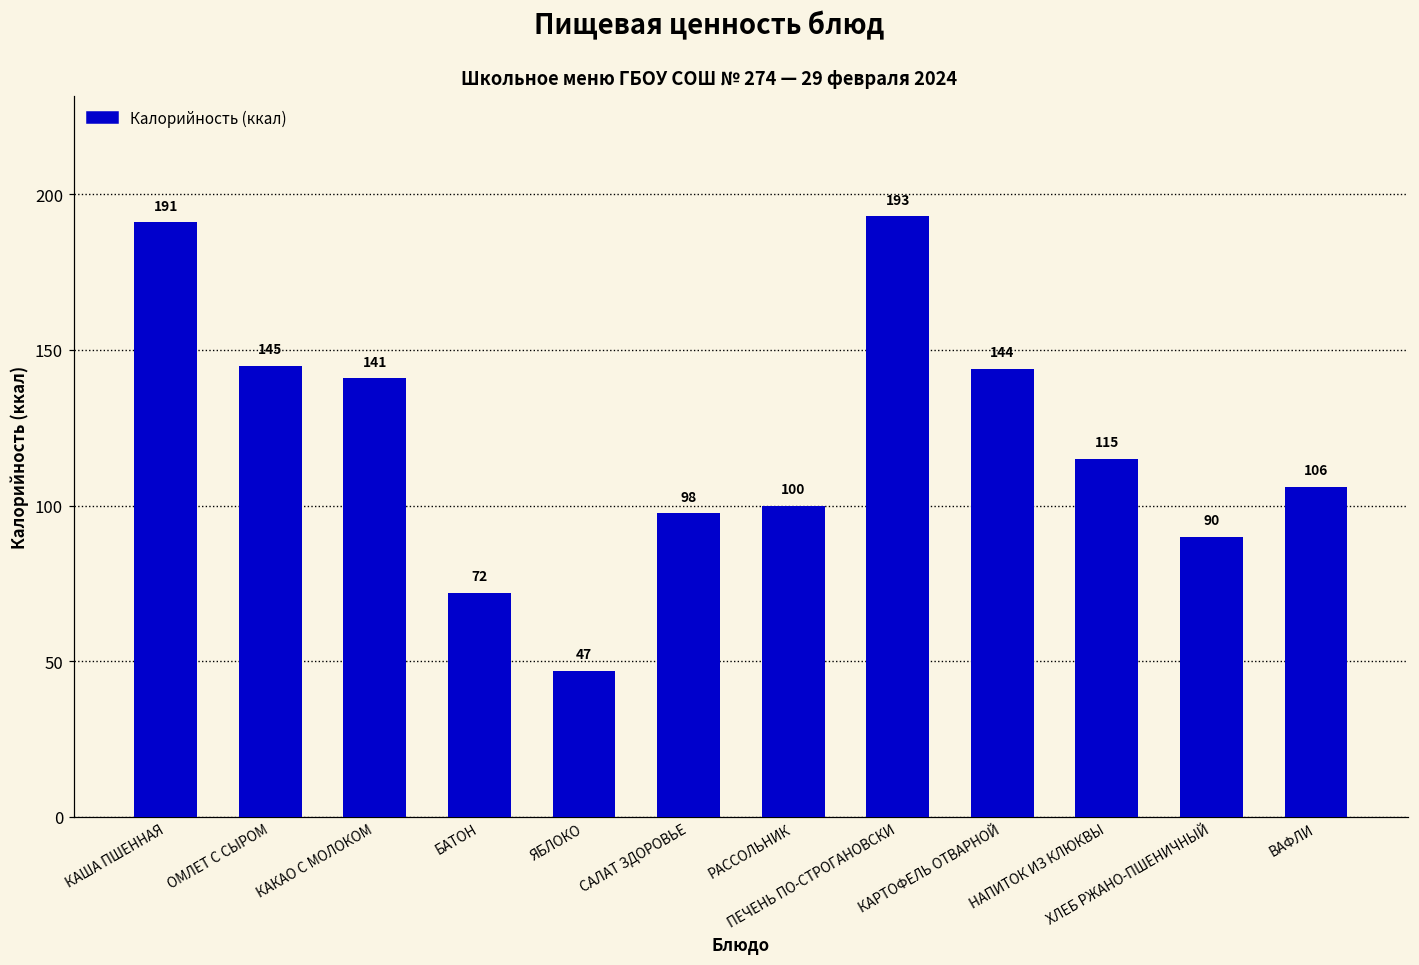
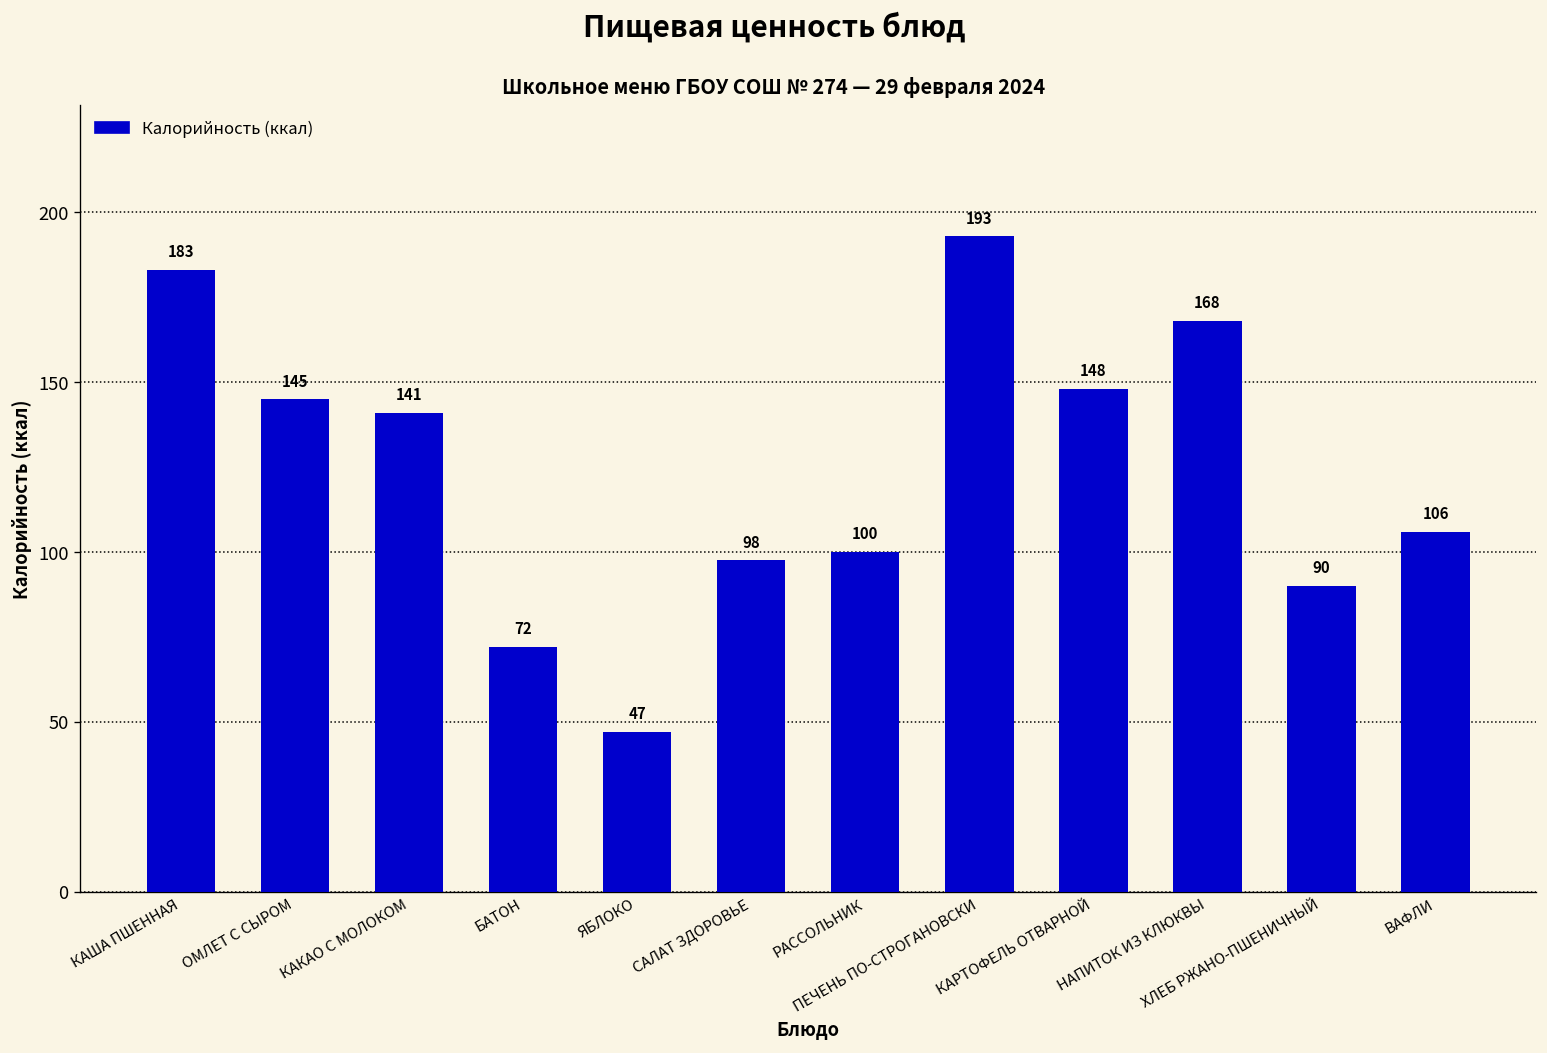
  {
-   "КАША ПШЕННАЯ": 191,
+   "КАША ПШЕННАЯ": 183,
    "ОМЛЕТ С СЫРОМ": 145,
    "КАКАО С МОЛОКОМ": 141,
    "БАТОН": 72,
    "ЯБЛОКО": 47,
    "САЛАТ ЗДОРОВЬЕ": 98,
    "РАССОЛЬНИК": 100,
    "ПЕЧЕНЬ ПО-СТРОГАНОВСКИ": 193,
-   "КАРТОФЕЛЬ ОТВАРНОЙ": 144,
-   "НАПИТОК ИЗ КЛЮКВЫ": 115,
+   "КАРТОФЕЛЬ ОТВАРНОЙ": 148,
+   "НАПИТОК ИЗ КЛЮКВЫ": 168,
    "ХЛЕБ РЖАНО-ПШЕНИЧНЫЙ": 90,
    "ВАФЛИ": 106
  }
